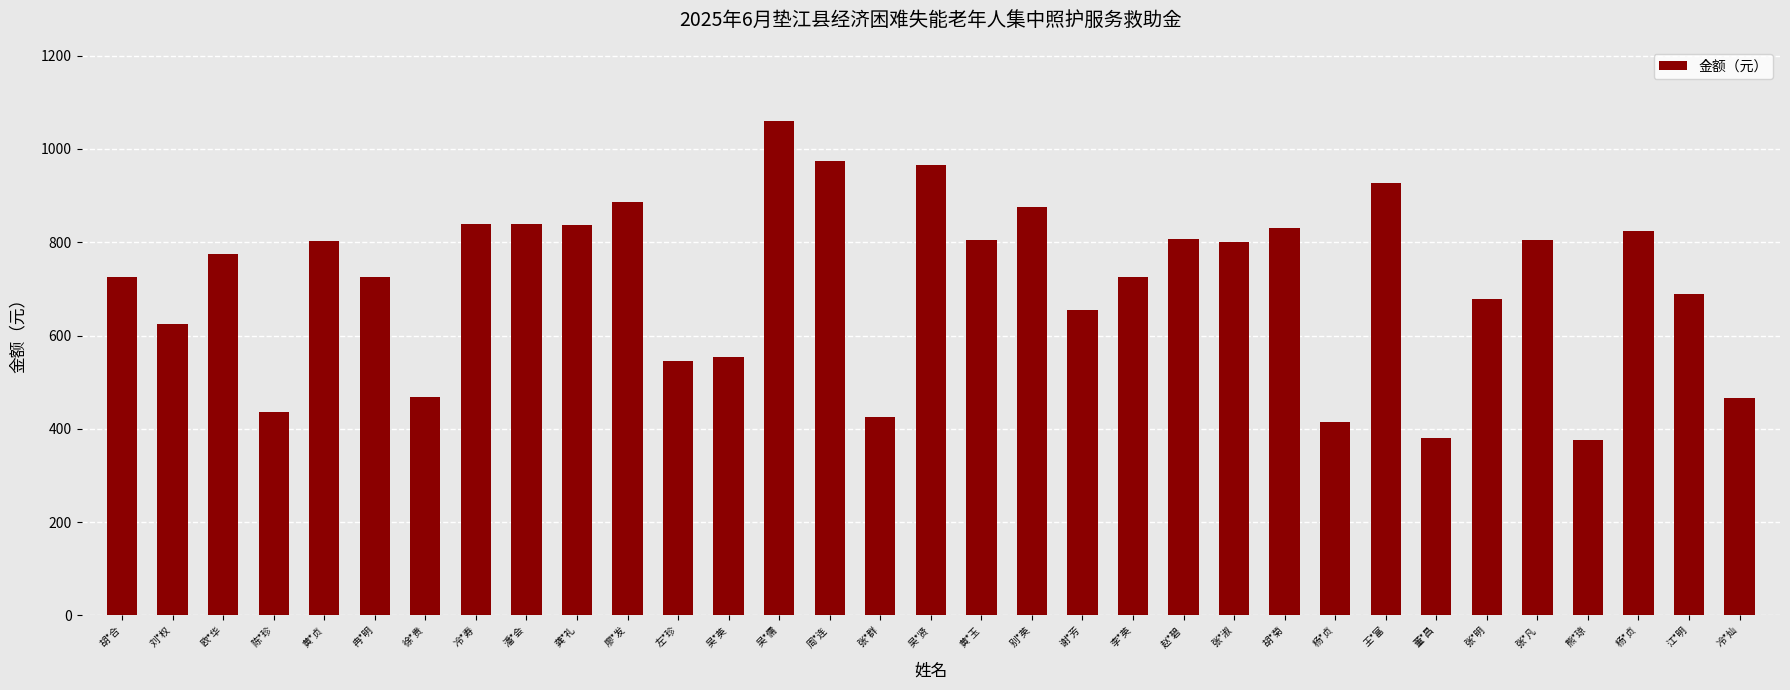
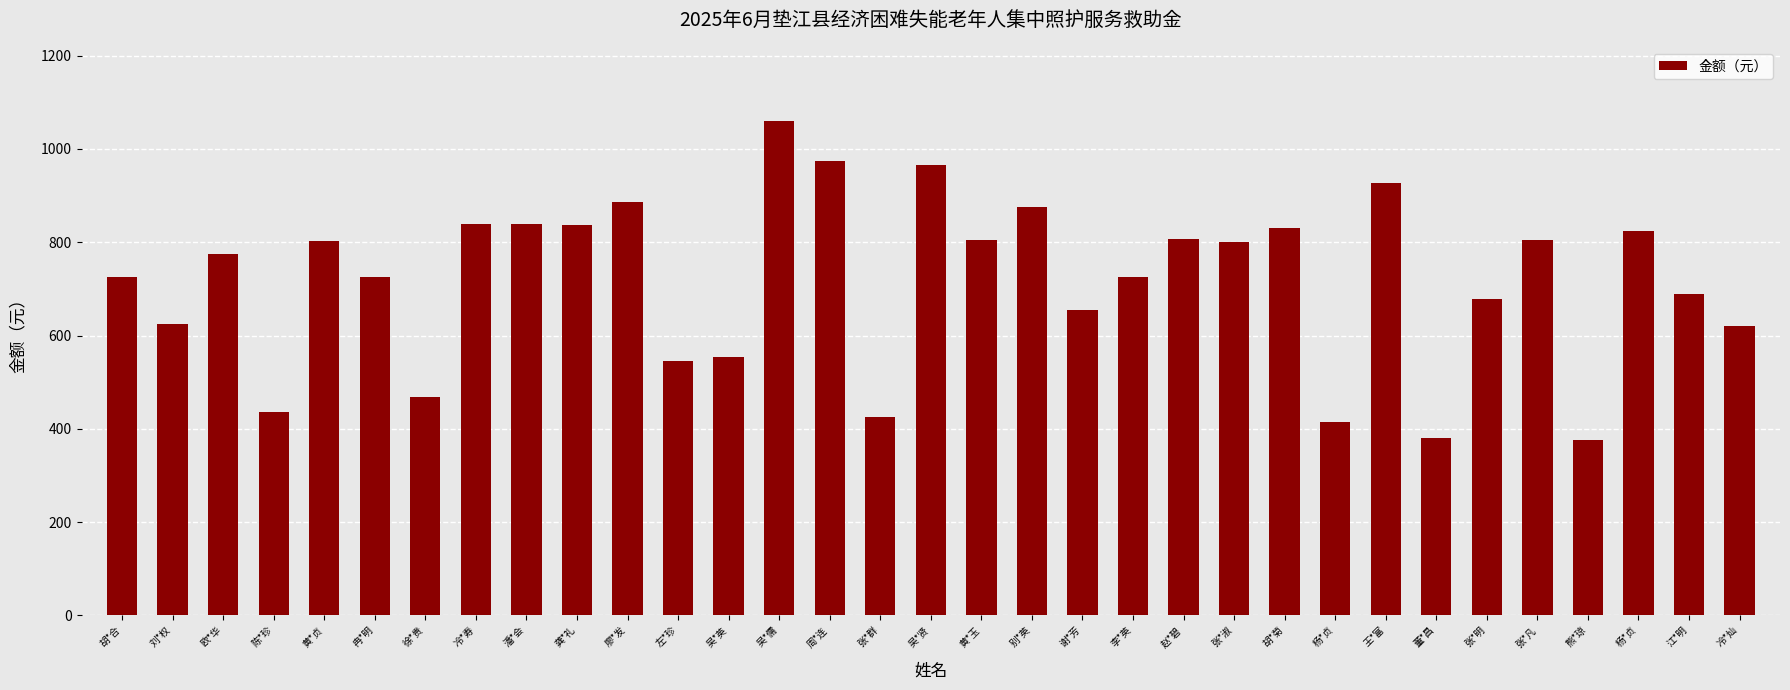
  {
    "胡*合": 730,
    "刘*权": 630,
    "欧*华": 780,
    "陈*珍": 440,
    "黄*贞": 800,
    "冉*明": 730,
    "徐*贵": 470,
    "冷*寿": 840,
    "潘*会": 840,
    "龚*礼": 840,
    "廖*发": 890,
    "左*珍": 550,
    "吴*英": 560,
    "吴*儒": 1060,
    "周*连": 980,
    "张*群": 430,
    "吴*贤": 970,
    "黄*玉": 810,
    "别*英": 880,
    "谢*芳": 660,
    "李*英": 730,
    "赵*碧": 810,
    "张*淑": 800,
    "胡*菊": 830,
    "王*富": 930,
    "董*昌": 380,
    "张*明": 680,
    "张*凡": 810,
    "熊*琼": 380,
    "江*明": 690,
-   "冷*灿": 470
+   "冷*灿": 620
  }
